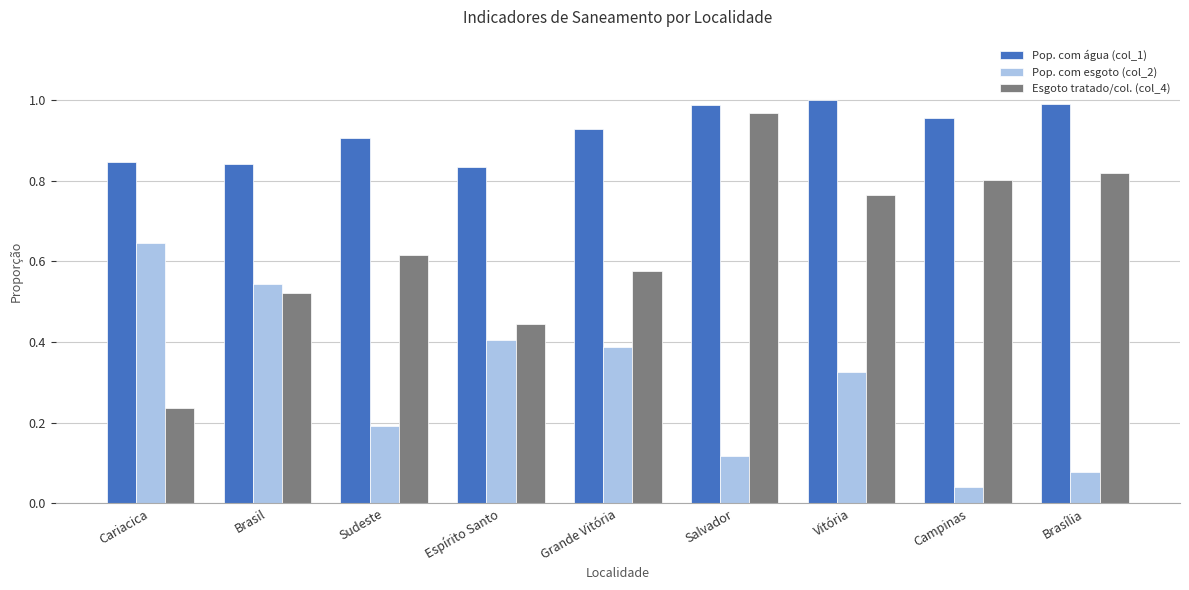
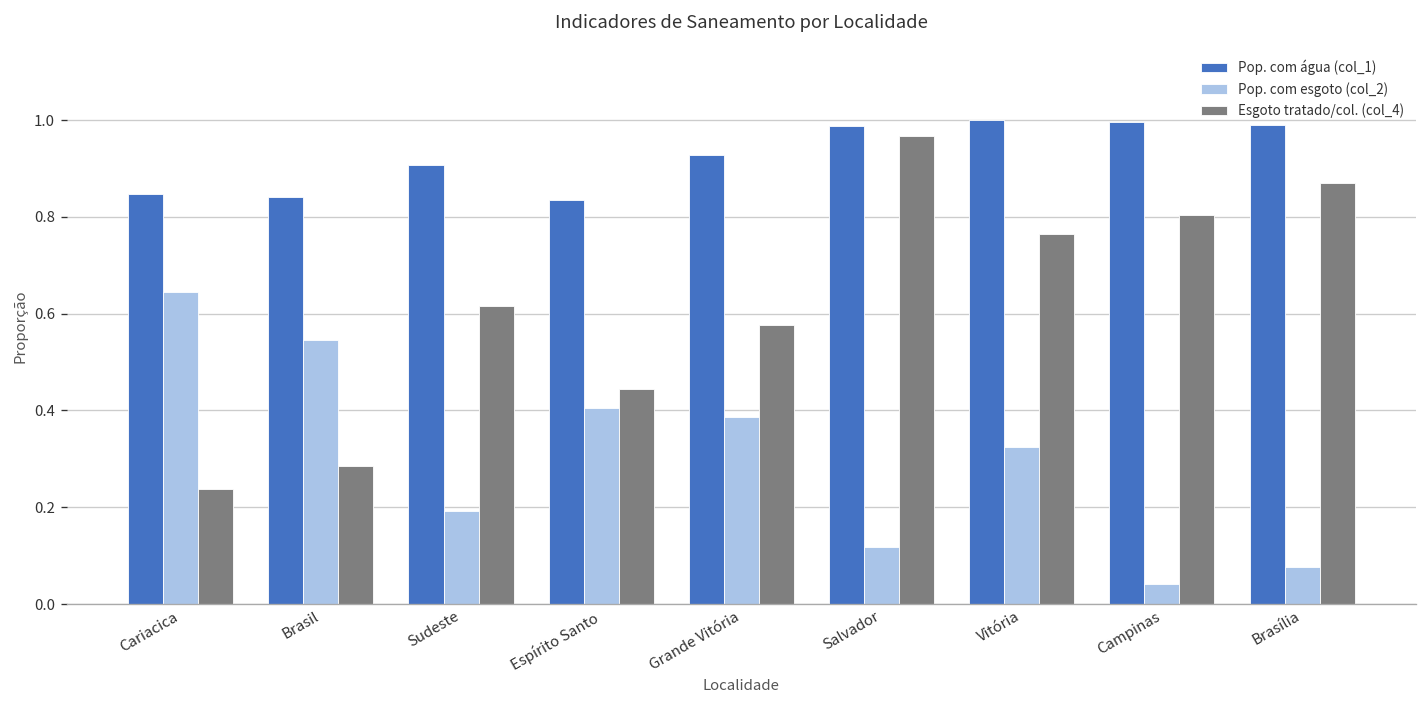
  {
    "Pop. com água (col_1)": {
      "Cariacica": 0.85,
      "Brasil": 0.84,
      "Sudeste": 0.91,
      "Espírito Santo": 0.83,
      "Grande Vitória": 0.93,
      "Salvador": 0.99,
      "Vitória": 1.00,
-     "Campinas": 0.96,
+     "Campinas": 1.00,
      "Brasília": 0.99
    },
    "Pop. com esgoto (col_2)": {
      "Cariacica": 0.65,
      "Brasil": 0.55,
      "Sudeste": 0.19,
      "Espírito Santo": 0.41,
      "Grande Vitória": 0.39,
      "Salvador": 0.12,
      "Vitória": 0.33,
      "Campinas": 0.04,
      "Brasília": 0.08
    },
    "Esgoto tratado/col. (col_4)": {
      "Cariacica": 0.24,
-     "Brasil": 0.52,
+     "Brasil": 0.29,
      "Sudeste": 0.62,
      "Espírito Santo": 0.45,
      "Grande Vitória": 0.58,
      "Salvador": 0.97,
      "Vitória": 0.77,
      "Campinas": 0.80,
-     "Brasília": 0.82
+     "Brasília": 0.87
    }
  }
